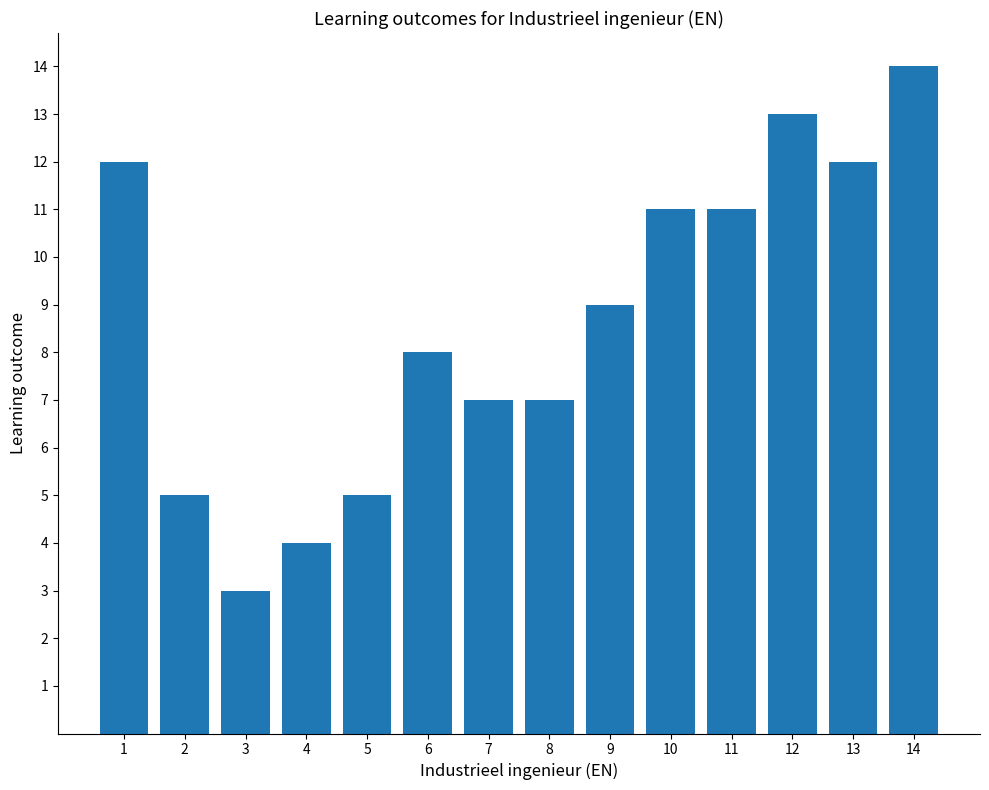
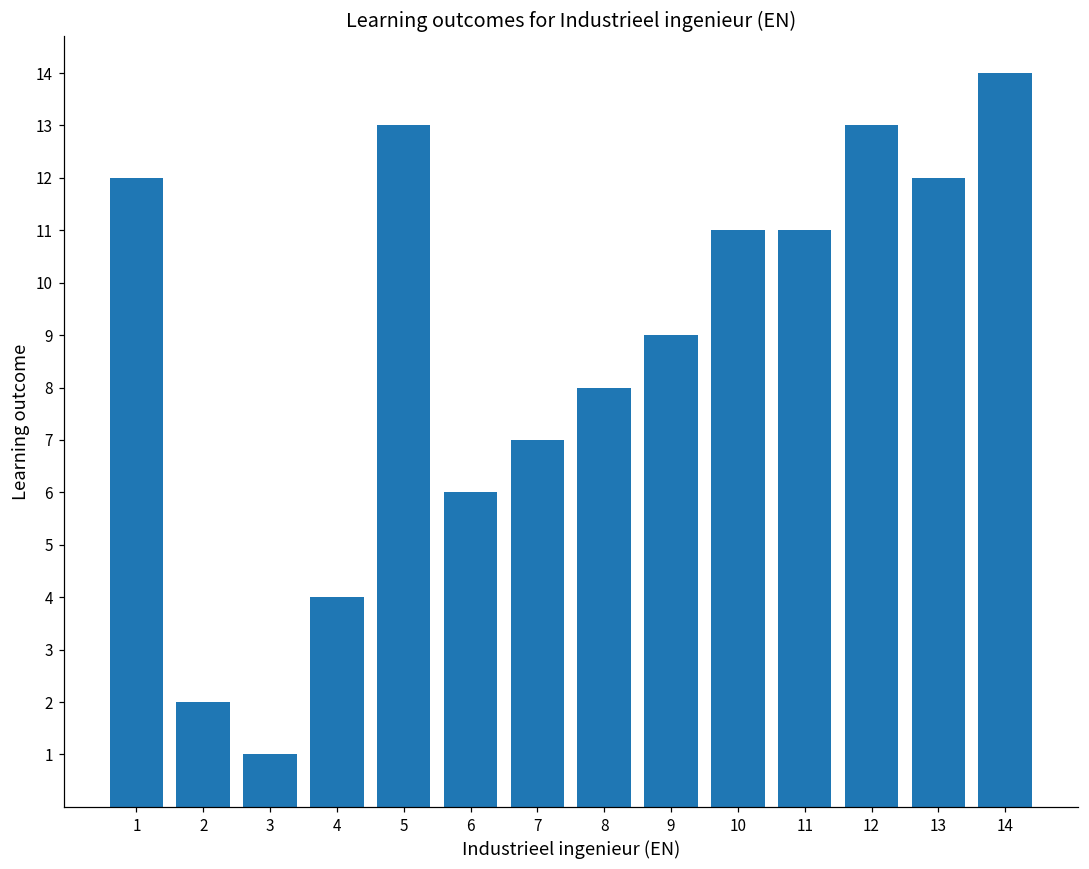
  {
    "1": 12,
-   "2": 5,
-   "3": 3,
+   "2": 2,
+   "3": 1,
    "4": 4,
-   "5": 5,
-   "6": 8,
+   "5": 13,
+   "6": 6,
    "7": 7,
-   "8": 7,
+   "8": 8,
    "9": 9,
    "10": 11,
    "11": 11,
    "12": 13,
    "13": 12,
    "14": 14
  }
